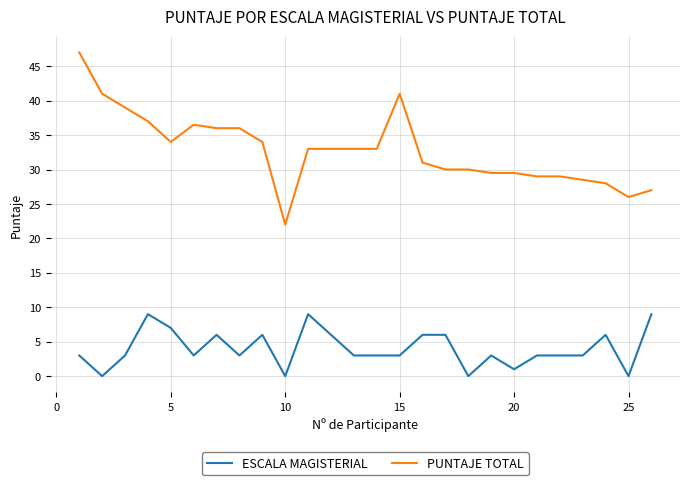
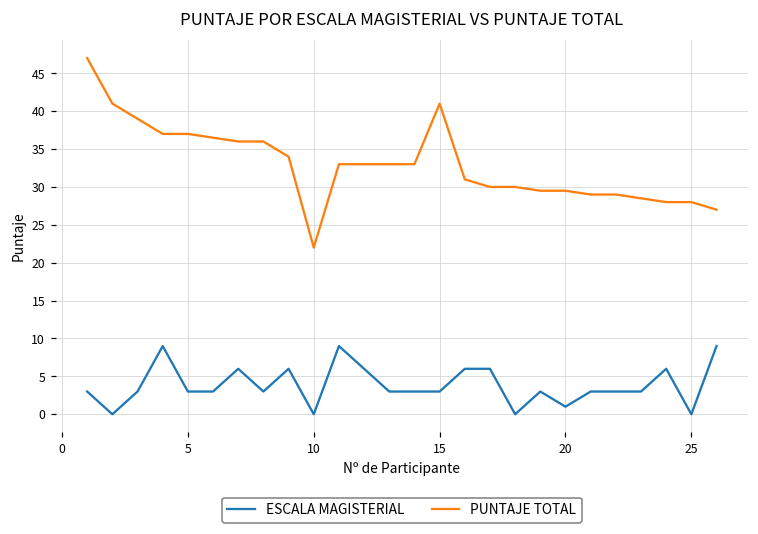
  {
    "ESCALA MAGISTERIAL": {
-     "5": 7,
+     "5": 3,
      "10": 0,
      "15": 3,
      "20": 1,
      "25": 0
    },
    "PUNTAJE TOTAL": {
-     "5": 34,
+     "5": 37,
      "10": 22,
      "15": 41,
      "20": 30,
-     "25": 26
+     "25": 28
    }
  }
